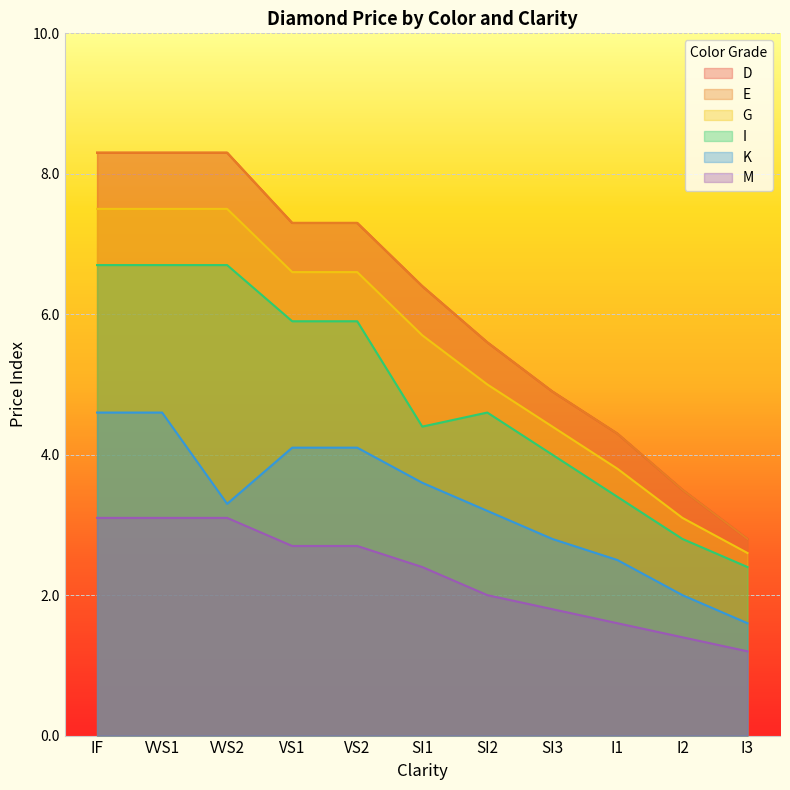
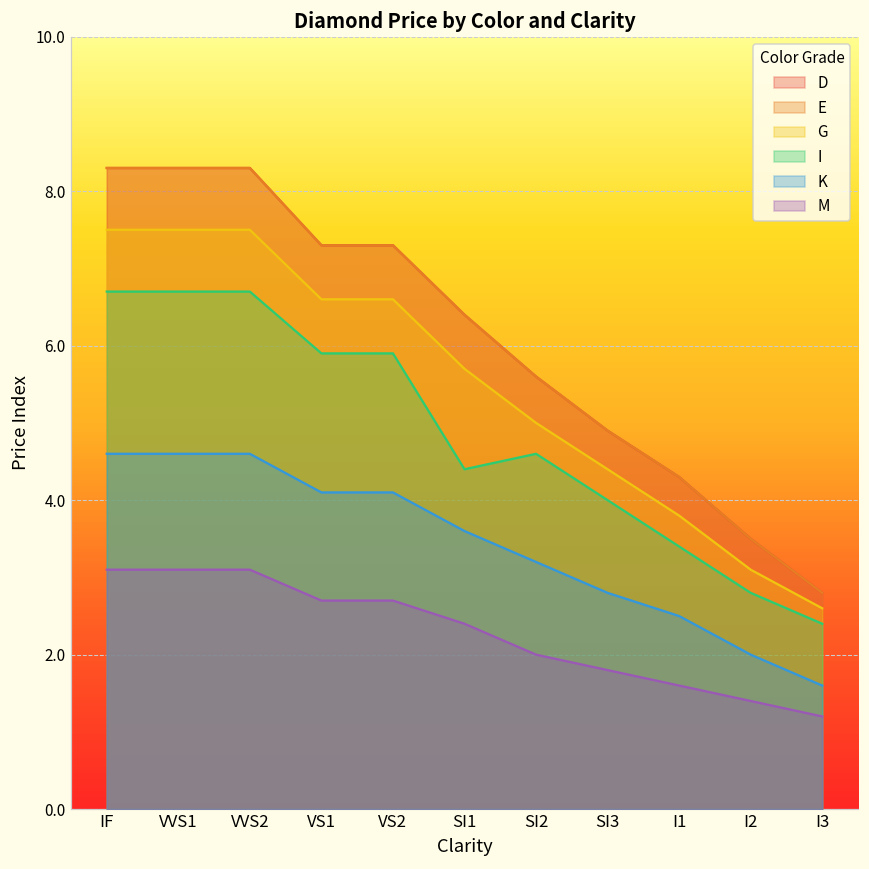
  {
    "I": {
      "IF": 6.7,
      "VVS1": 6.7,
      "VVS2": 6.7,
      "VS1": 5.9,
      "VS2": 5.9,
      "SI1": 4.4,
      "SI2": 4.6,
      "SI3": 4.0,
      "I1": 3.4,
      "I2": 2.8,
      "I3": 2.4
    },
    "K": {
      "IF": 4.6,
      "VVS1": 4.6,
-     "VVS2": 3.3,
+     "VVS2": 4.6,
      "VS1": 4.1,
      "VS2": 4.1,
      "SI1": 3.6,
      "SI2": 3.2,
      "SI3": 2.8,
      "I1": 2.5,
      "I2": 2.0,
      "I3": 1.6
    },
    "M": {
      "IF": 3.1,
      "VVS1": 3.1,
      "VVS2": 3.1,
      "VS1": 2.7,
      "VS2": 2.7,
      "SI1": 2.4,
      "SI2": 2.0,
      "SI3": 1.8,
      "I1": 1.6,
      "I2": 1.4,
      "I3": 1.2
    }
  }
